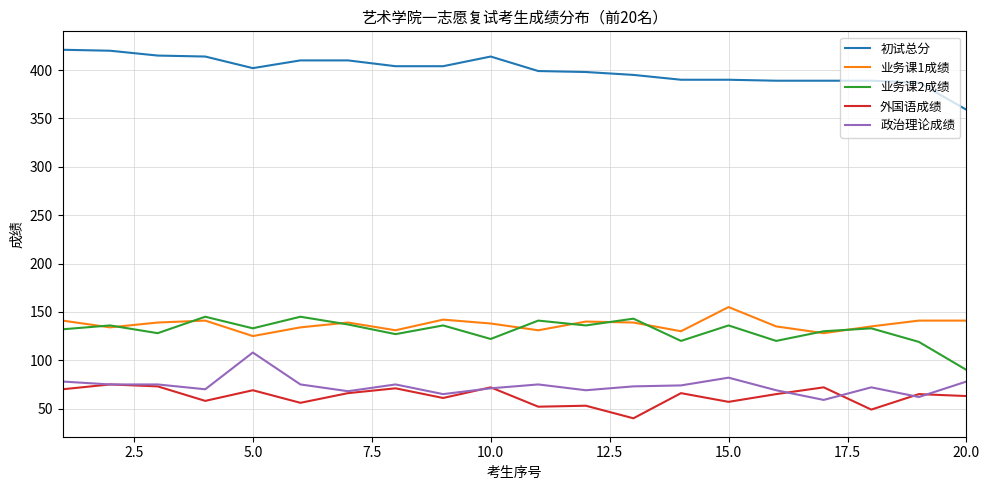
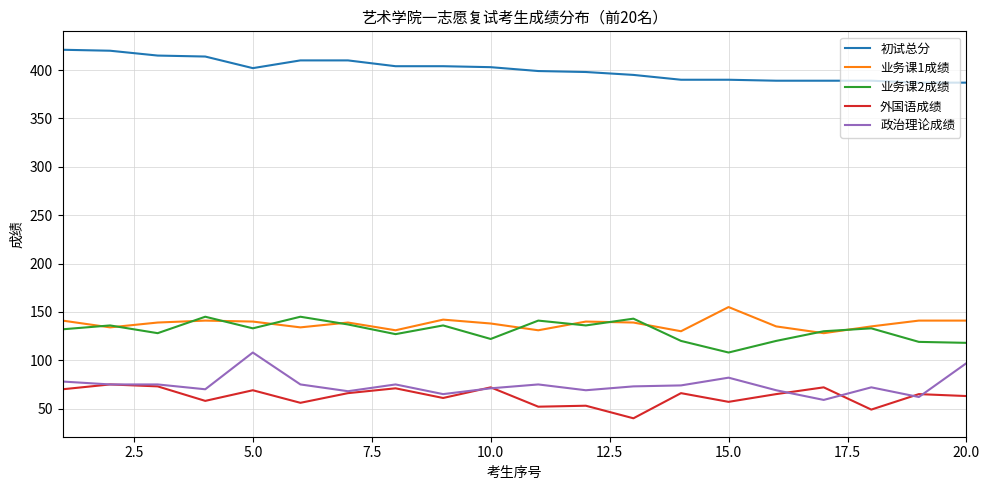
  {
    "初试总分": {
      "5.0": 400,
-     "10.0": 410,
+     "10.0": 400,
      "15.0": 390,
-     "20.0": 360
+     "20.0": 390
    },
    "业务课1成绩": {
-     "5.0": 130,
+     "5.0": 140,
      "10.0": 140,
      "15.0": 160,
      "20.0": 140
    },
    "业务课2成绩": {
      "5.0": 130,
      "10.0": 120,
-     "15.0": 140,
-     "20.0": 90
+     "15.0": 110,
+     "20.0": 120
    },
    "外国语成绩": {
      "5.0": 70,
      "15.0": 60,
      "20.0": 60
    },
    "政治理论成绩": {
      "5.0": 110,
      "15.0": 80,
-     "20.0": 80
+     "20.0": 100
    }
  }
